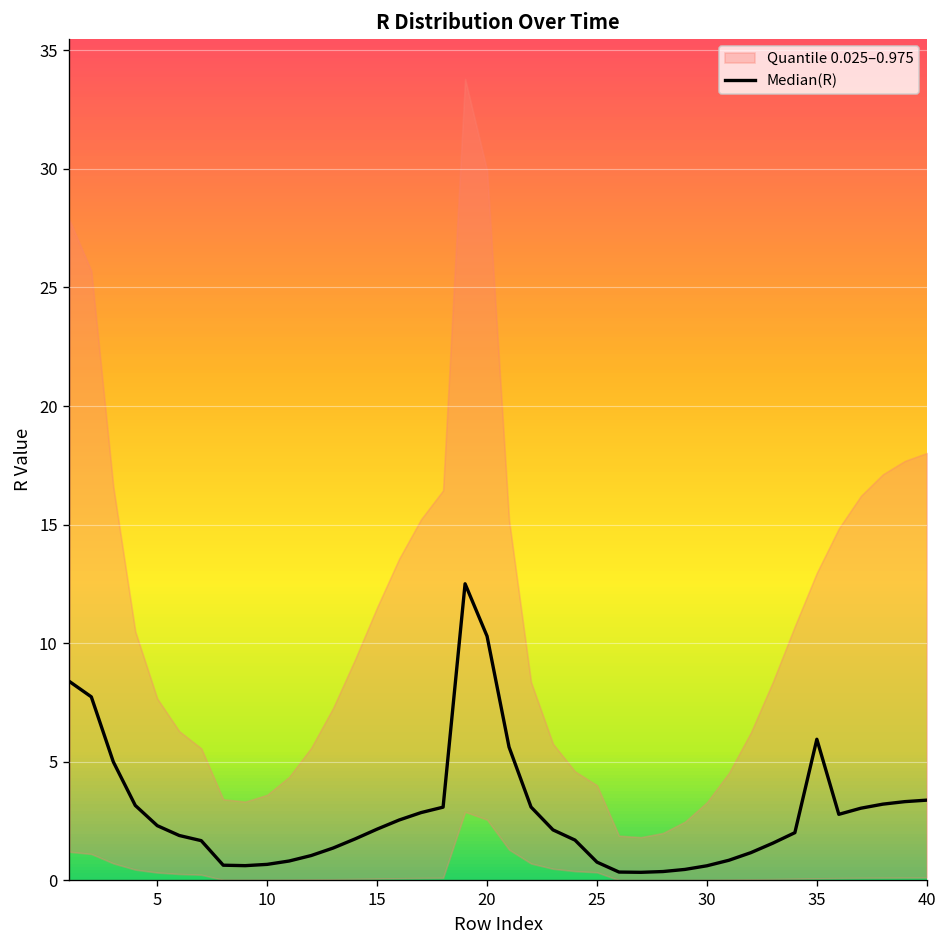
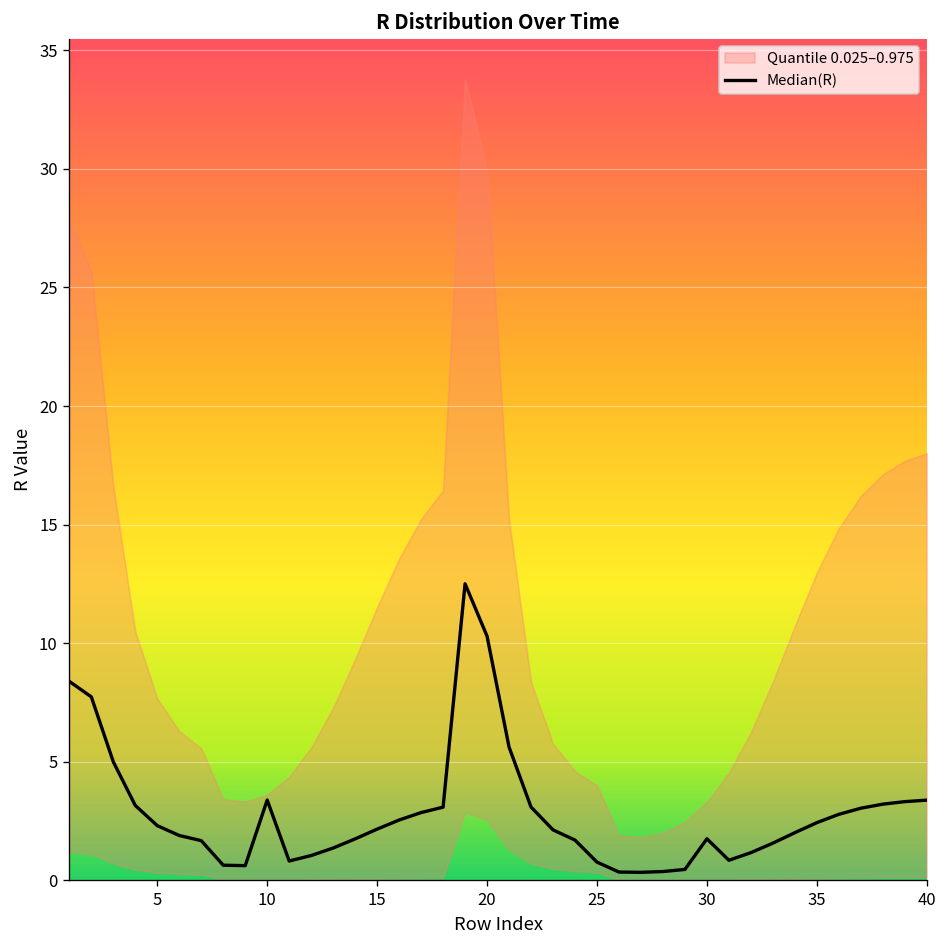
  {
    "Median(R)": {
      "5": 2.3,
-     "10": 0.7,
+     "10": 3.4,
      "15": 2.2,
      "20": 10.3,
      "25": 0.8,
-     "30": 0.6,
-     "35": 6.0,
+     "30": 1.8,
+     "35": 2.4,
      "40": 3.4
    }
  }
